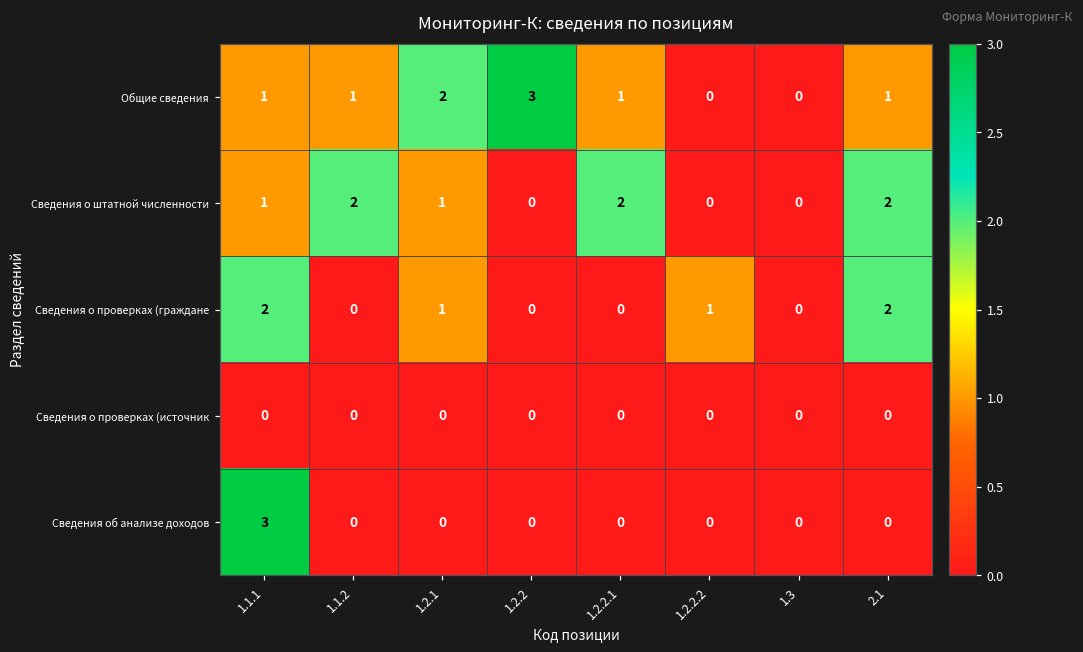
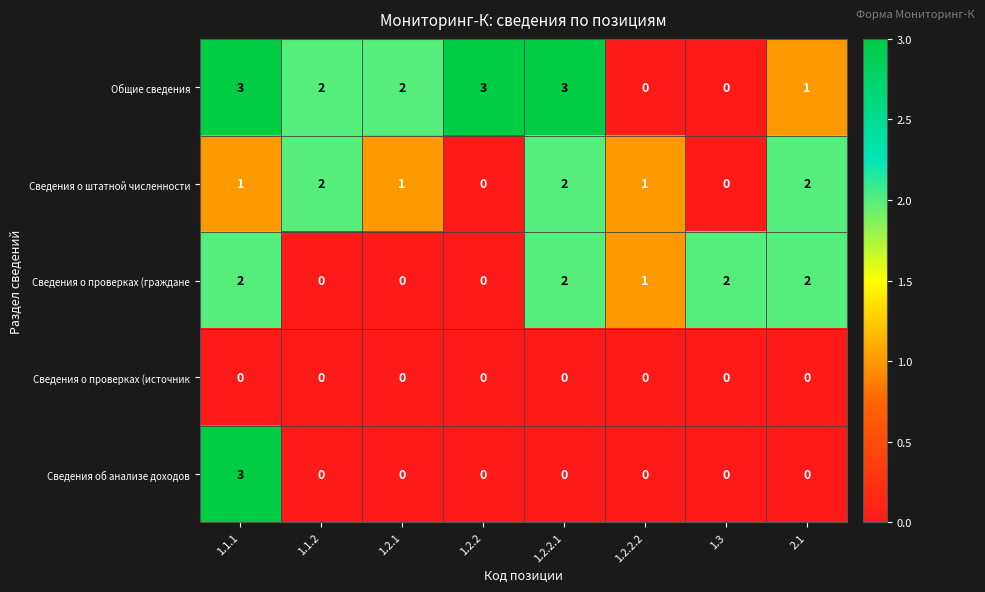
  {
    "Общие сведения": {
-     "1.1.1": 1,
-     "1.1.2": 1,
+     "1.1.1": 3,
+     "1.1.2": 2,
      "1.2.1": 2,
      "1.2.2": 3,
-     "1.2.2.1": 1,
+     "1.2.2.1": 3,
      "1.2.2.2": 0,
      "1.3": 0,
      "2.1": 1
    },
    "Сведения о штатной численности": {
      "1.1.1": 1,
      "1.1.2": 2,
      "1.2.1": 1,
      "1.2.2": 0,
      "1.2.2.1": 2,
-     "1.2.2.2": 0,
+     "1.2.2.2": 1,
      "1.3": 0,
      "2.1": 2
    },
    "Сведения о проверках (граждане": {
      "1.1.1": 2,
      "1.1.2": 0,
-     "1.2.1": 1,
+     "1.2.1": 0,
      "1.2.2": 0,
-     "1.2.2.1": 0,
+     "1.2.2.1": 2,
      "1.2.2.2": 1,
-     "1.3": 0,
+     "1.3": 2,
      "2.1": 2
    },
    "Сведения о проверках (источник": {
      "1.1.1": 0,
      "1.1.2": 0,
      "1.2.1": 0,
      "1.2.2": 0,
      "1.2.2.1": 0,
      "1.2.2.2": 0,
      "1.3": 0,
      "2.1": 0
    },
    "Сведения об анализе доходов": {
      "1.1.1": 3,
      "1.1.2": 0,
      "1.2.1": 0,
      "1.2.2": 0,
      "1.2.2.1": 0,
      "1.2.2.2": 0,
      "1.3": 0,
      "2.1": 0
    }
  }
